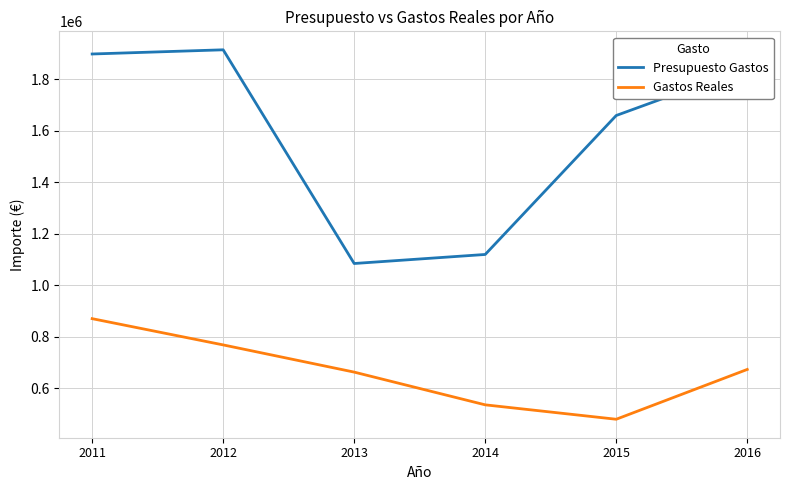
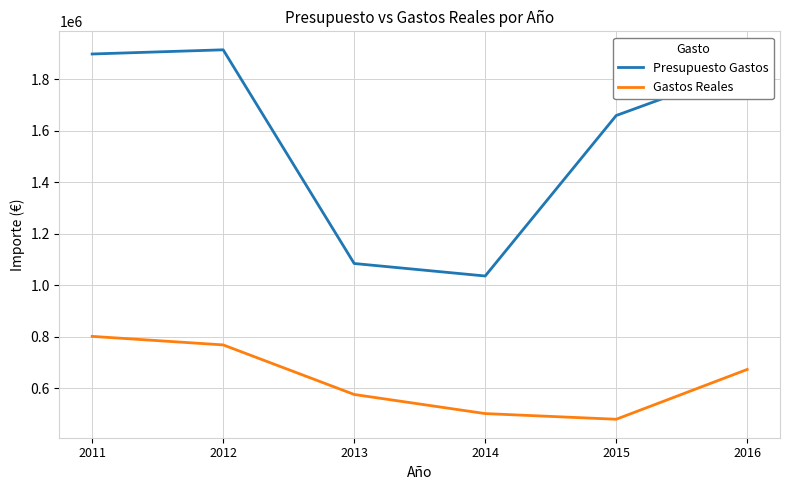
  {
    "Presupuesto Gastos": {
      "2011": 1900000,
      "2012": 1920000,
      "2013": 1090000,
-     "2014": 1120000,
+     "2014": 1040000,
      "2015": 1660000
    },
    "Gastos Reales": {
-     "2011": 870000,
+     "2011": 800000,
      "2012": 770000,
-     "2013": 660000,
-     "2014": 540000,
+     "2013": 580000,
+     "2014": 500000,
      "2015": 480000,
      "2016": 670000
    }
  }
